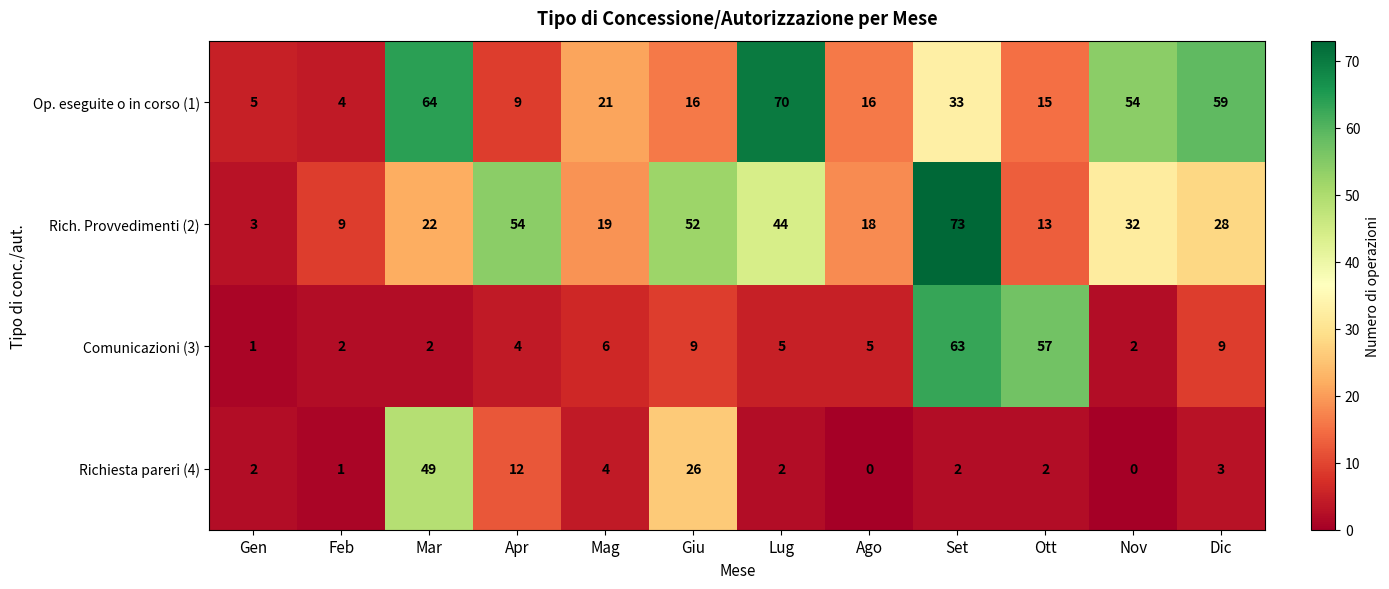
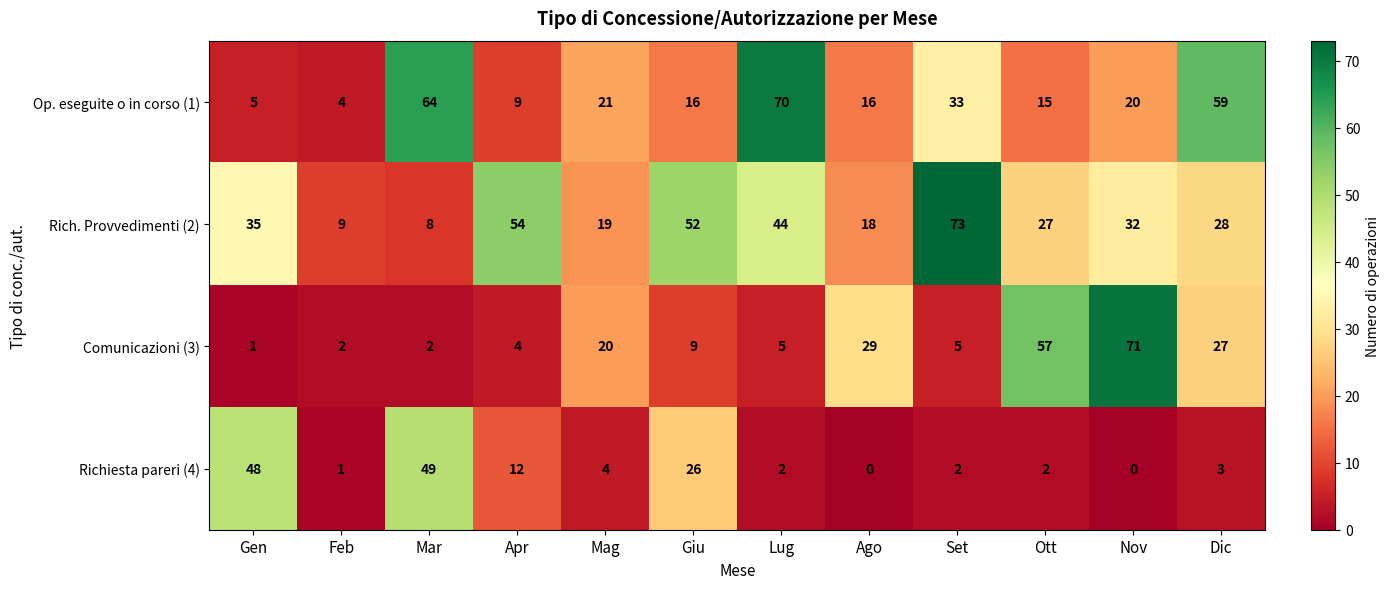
  {
    "Op. eseguite o in corso (1)": {
      "Gen": 5,
      "Feb": 4,
      "Mar": 64,
      "Apr": 9,
      "Mag": 21,
      "Giu": 16,
      "Lug": 70,
      "Ago": 16,
      "Set": 33,
      "Ott": 15,
-     "Nov": 54,
+     "Nov": 20,
      "Dic": 59
    },
    "Rich. Provvedimenti (2)": {
-     "Gen": 3,
+     "Gen": 35,
      "Feb": 9,
-     "Mar": 22,
+     "Mar": 8,
      "Apr": 54,
      "Mag": 19,
      "Giu": 52,
      "Lug": 44,
      "Ago": 18,
      "Set": 73,
-     "Ott": 13,
+     "Ott": 27,
      "Nov": 32,
      "Dic": 28
    },
    "Comunicazioni (3)": {
      "Gen": 1,
      "Feb": 2,
      "Mar": 2,
      "Apr": 4,
-     "Mag": 6,
+     "Mag": 20,
      "Giu": 9,
      "Lug": 5,
-     "Ago": 5,
-     "Set": 63,
+     "Ago": 29,
+     "Set": 5,
      "Ott": 57,
-     "Nov": 2,
-     "Dic": 9
+     "Nov": 71,
+     "Dic": 27
    },
    "Richiesta pareri (4)": {
-     "Gen": 2,
+     "Gen": 48,
      "Feb": 1,
      "Mar": 49,
      "Apr": 12,
      "Mag": 4,
      "Giu": 26,
      "Lug": 2,
      "Ago": 0,
      "Set": 2,
      "Ott": 2,
      "Nov": 0,
      "Dic": 3
    }
  }
